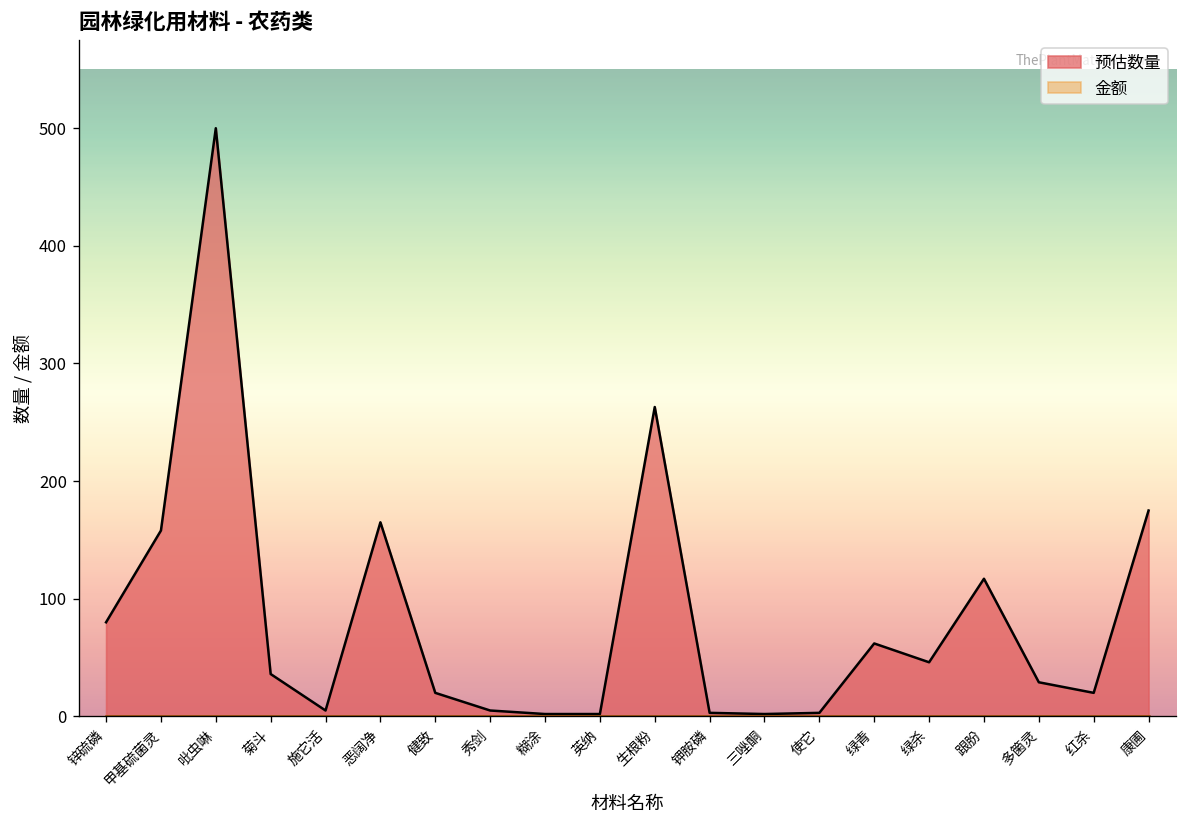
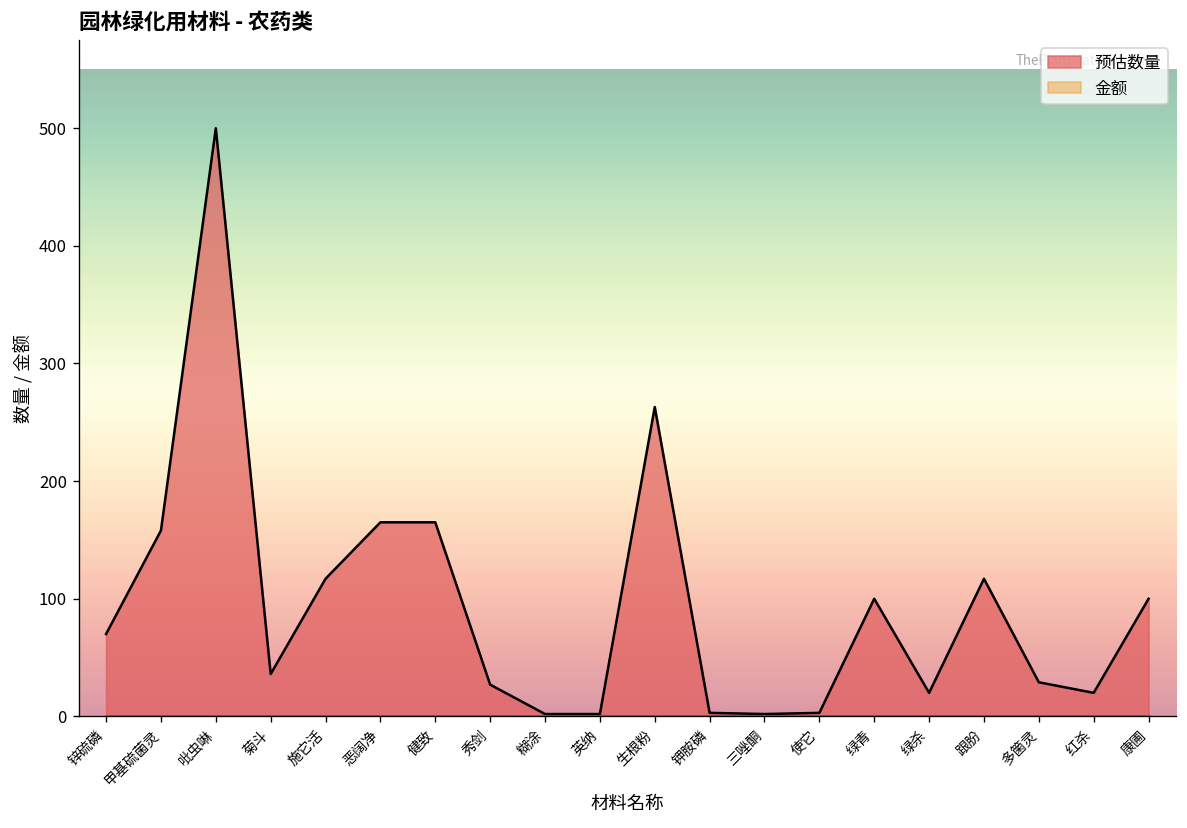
  {
    "预估数量": {
-     "锌硫磷": 80,
+     "锌硫磷": 70,
      "甲基硫菌灵": 160,
      "吡虫啉": 500,
      "菊斗": 40,
-     "施它活": 10,
+     "施它活": 120,
      "恶阔净": 170,
-     "健致": 20,
-     "秀剑": 10,
+     "健致": 170,
+     "秀剑": 30,
      "生根粉": 260,
      "钾胺磷": 0,
      "使它": 0,
-     "绿青": 60,
-     "绿杀": 50,
+     "绿青": 100,
+     "绿杀": 20,
      "跟朌": 120,
      "多箘灵": 30,
      "红杀": 20,
-     "康圃": 180
+     "康圃": 100
    },
    "金额": {
      "锌硫磷": 0,
      "甲基硫菌灵": 0,
      "吡虫啉": 0,
      "菊斗": 0,
      "施它活": 0,
      "恶阔净": 0,
      "健致": 0,
      "秀剑": 0,
      "生根粉": 0,
      "钾胺磷": 0,
      "使它": 0,
      "绿青": 0,
      "绿杀": 0,
      "跟朌": 0,
      "多箘灵": 0,
      "红杀": 0,
      "康圃": 0
    }
  }
